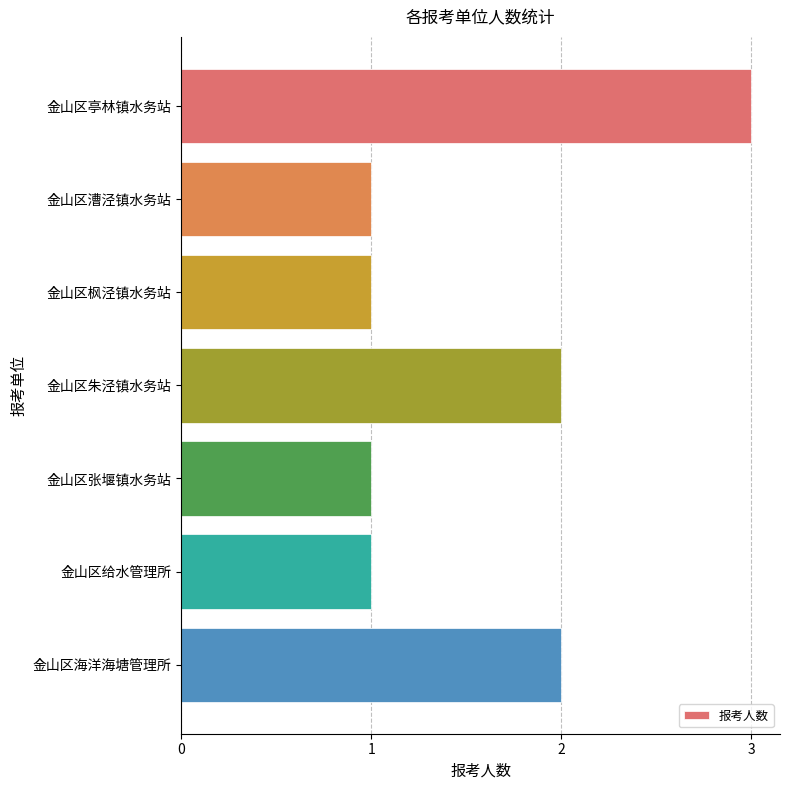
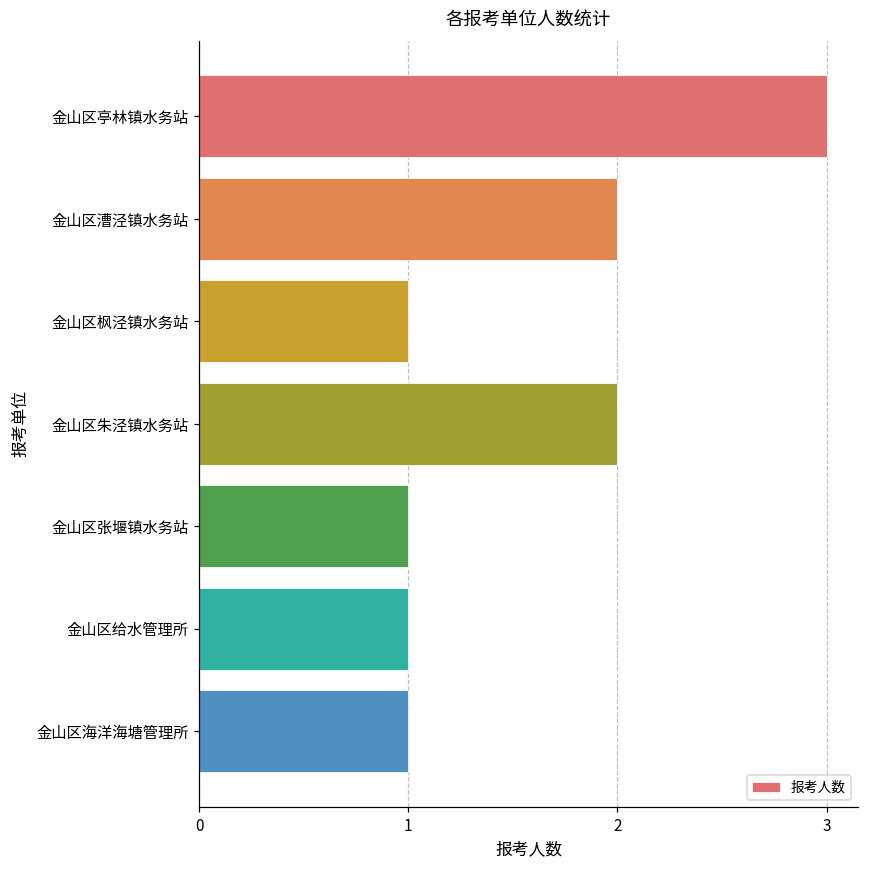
  {
    "金山区亭林镇水务站": 3,
-   "金山区漕泾镇水务站": 1,
+   "金山区漕泾镇水务站": 2,
    "金山区枫泾镇水务站": 1,
    "金山区朱泾镇水务站": 2,
    "金山区张堰镇水务站": 1,
    "金山区给水管理所": 1,
-   "金山区海洋海塘管理所": 2
+   "金山区海洋海塘管理所": 1
  }
